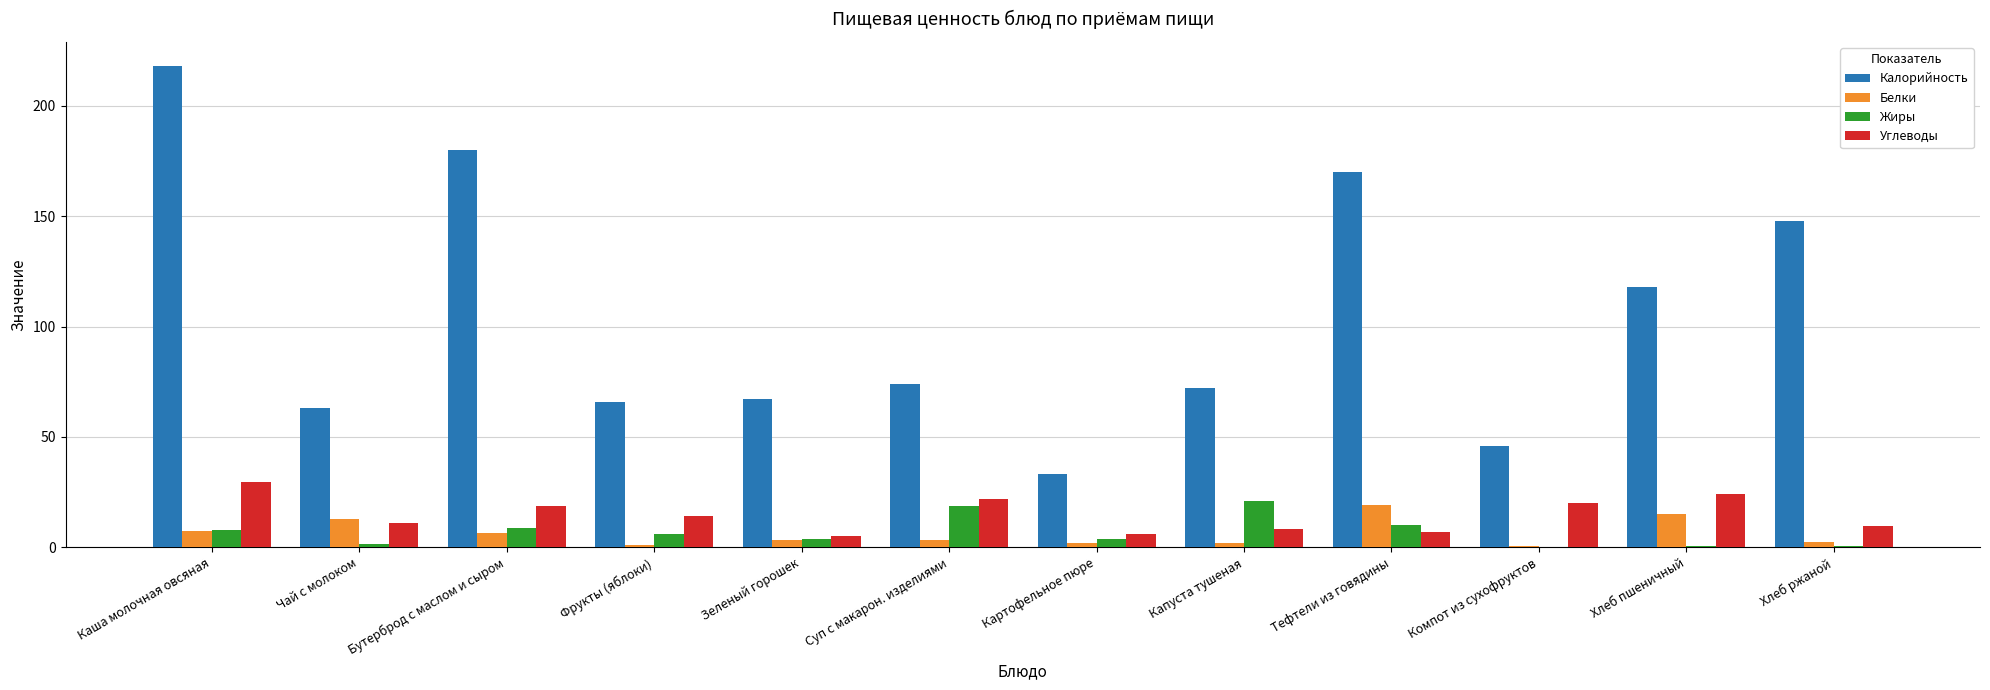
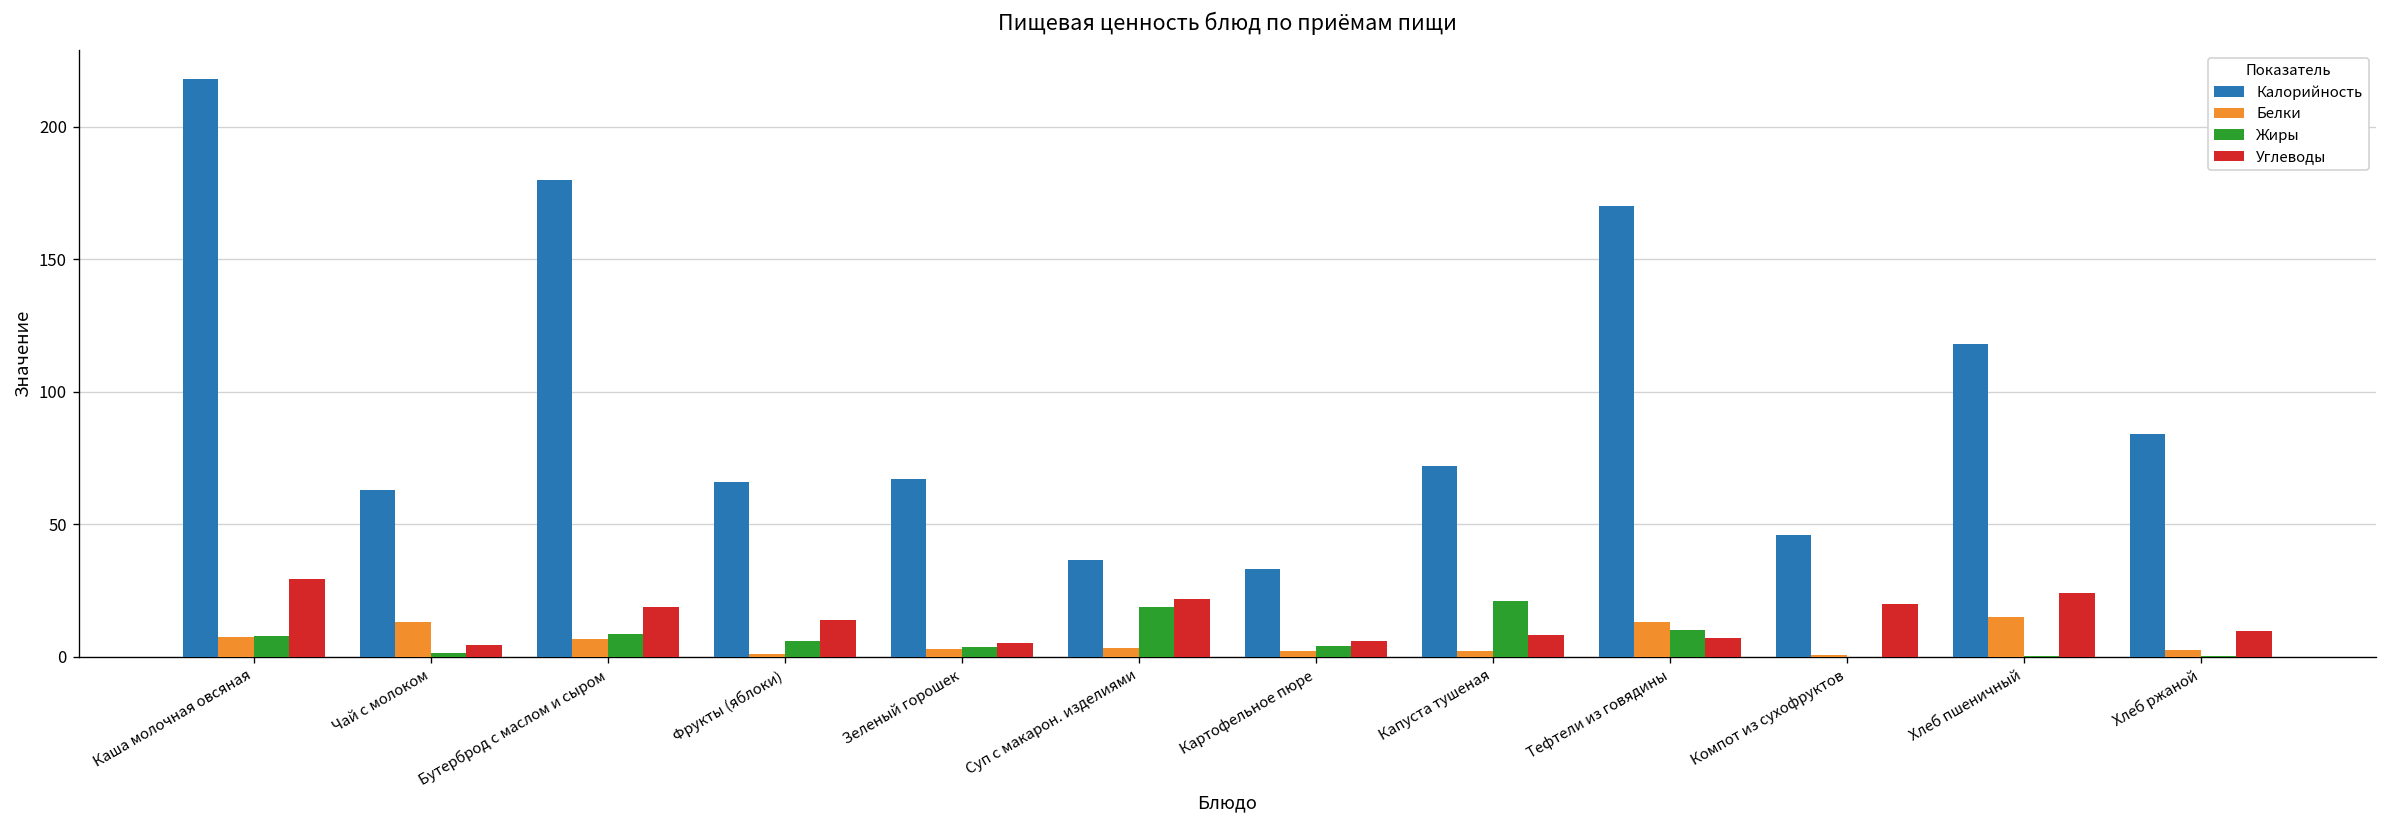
  {
    "Калорийность": {
      "Каша молочная овсяная": 218,
      "Чай с молоком": 63,
      "Бутерброд с маслом и сыром": 180,
      "Фрукты (яблоки)": 66,
      "Зеленый горошек": 67,
-     "Суп с макарон. изделиями": 74,
+     "Суп с макарон. изделиями": 36,
      "Картофельное пюре": 33,
      "Капуста тушеная": 72,
      "Тефтели из говядины": 170,
      "Компот из сухофруктов": 46,
      "Хлеб пшеничный": 118,
-     "Хлеб ржаной": 148
+     "Хлеб ржаной": 84
    },
    "Белки": {
      "Каша молочная овсяная": 7,
      "Чай с молоком": 13,
      "Бутерброд с маслом и сыром": 7,
      "Зеленый горошек": 3,
      "Суп с макарон. изделиями": 3,
      "Картофельное пюре": 2,
      "Капуста тушеная": 2,
-     "Тефтели из говядины": 19,
+     "Тефтели из говядины": 13,
      "Хлеб пшеничный": 15,
      "Хлеб ржаной": 3
    },
    "Жиры": {
      "Каша молочная овсяная": 8,
      "Чай с молоком": 1,
      "Бутерброд с маслом и сыром": 9,
      "Фрукты (яблоки)": 6,
      "Зеленый горошек": 4,
      "Суп с макарон. изделиями": 19,
      "Картофельное пюре": 4,
      "Капуста тушеная": 21,
      "Тефтели из говядины": 10
    },
    "Углеводы": {
      "Каша молочная овсяная": 29,
-     "Чай с молоком": 11,
+     "Чай с молоком": 5,
      "Бутерброд с маслом и сыром": 19,
      "Фрукты (яблоки)": 14,
      "Зеленый горошек": 5,
      "Суп с макарон. изделиями": 22,
      "Картофельное пюре": 6,
      "Капуста тушеная": 8,
      "Тефтели из говядины": 7,
      "Компот из сухофруктов": 20,
      "Хлеб пшеничный": 24,
      "Хлеб ржаной": 10
    }
  }
